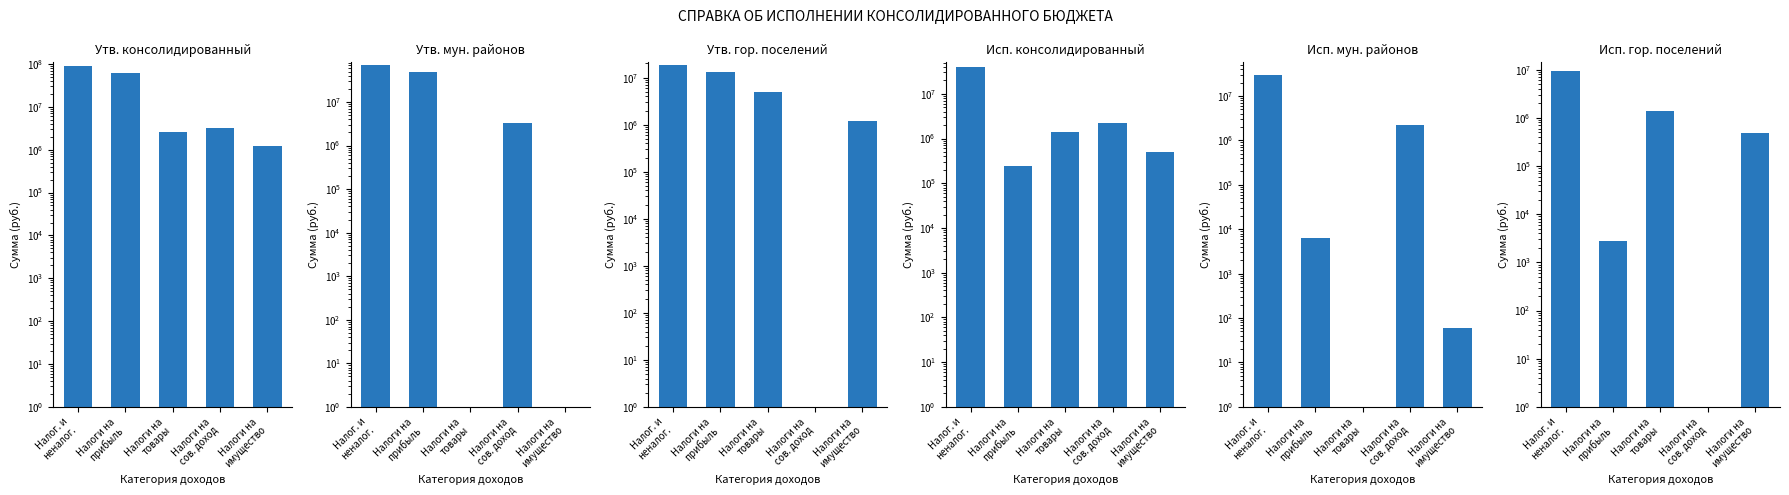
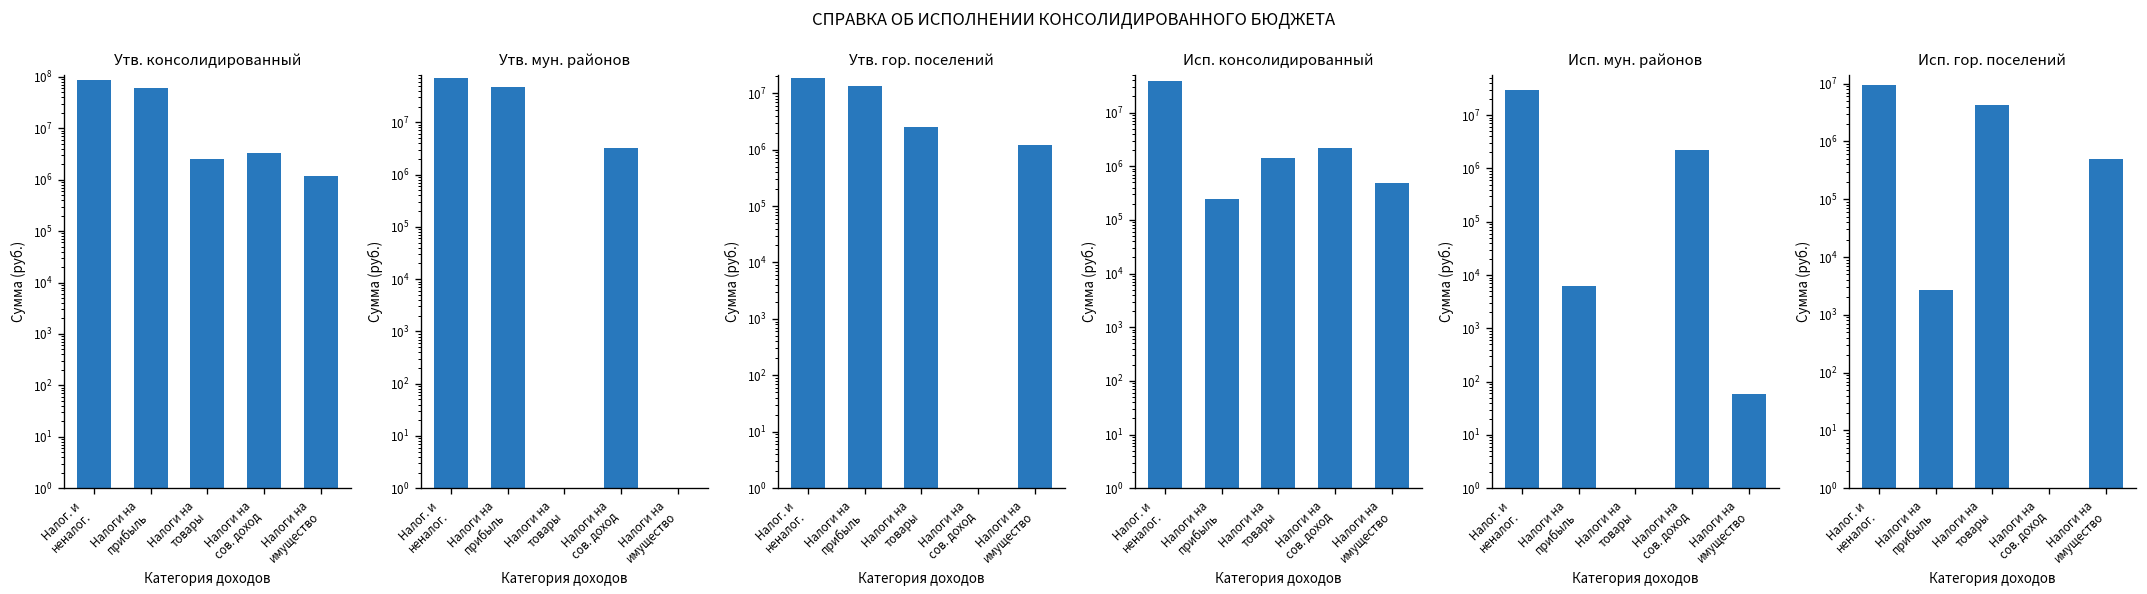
  {
    "Утв. консолидированный": {
      "Налог. и неналог.": 90000000,
      "Налоги на прибыль": 60000000,
      "Налоги на товары": 3000000,
      "Налоги на сов. доход": 3000000,
      "Налоги на имущество": 1200000
    },
    "Утв. мун. районов": {
      "Налог. и неналог.": 70000000,
      "Налоги на прибыль": 50000000,
      "Налоги на сов. доход": 3000000
    },
    "Утв. гор. поселений": {
      "Налог. и неналог.": 18000000,
      "Налоги на прибыль": 13000000,
-     "Налоги на товары": 5000000,
+     "Налоги на товары": 3000000,
      "Налоги на имущество": 1200000
    },
    "Исп. консолидированный": {
      "Налог. и неналог.": 40000000,
      "Налоги на прибыль": 200000,
      "Налоги на товары": 1400000,
      "Налоги на сов. доход": 2000000,
      "Налоги на имущество": 500000
    },
    "Исп. мун. районов": {
      "Налог. и неналог.": 30000000,
      "Налоги на прибыль": 6000,
      "Налоги на сов. доход": 2000000,
      "Налоги на имущество": 60
    },
    "Исп. гор. поселений": {
      "Налог. и неналог.": 9000000,
      "Налоги на прибыль": 3000,
-     "Налоги на товары": 1400000,
+     "Налоги на товары": 4000000,
      "Налоги на имущество": 500000
    }
  }
